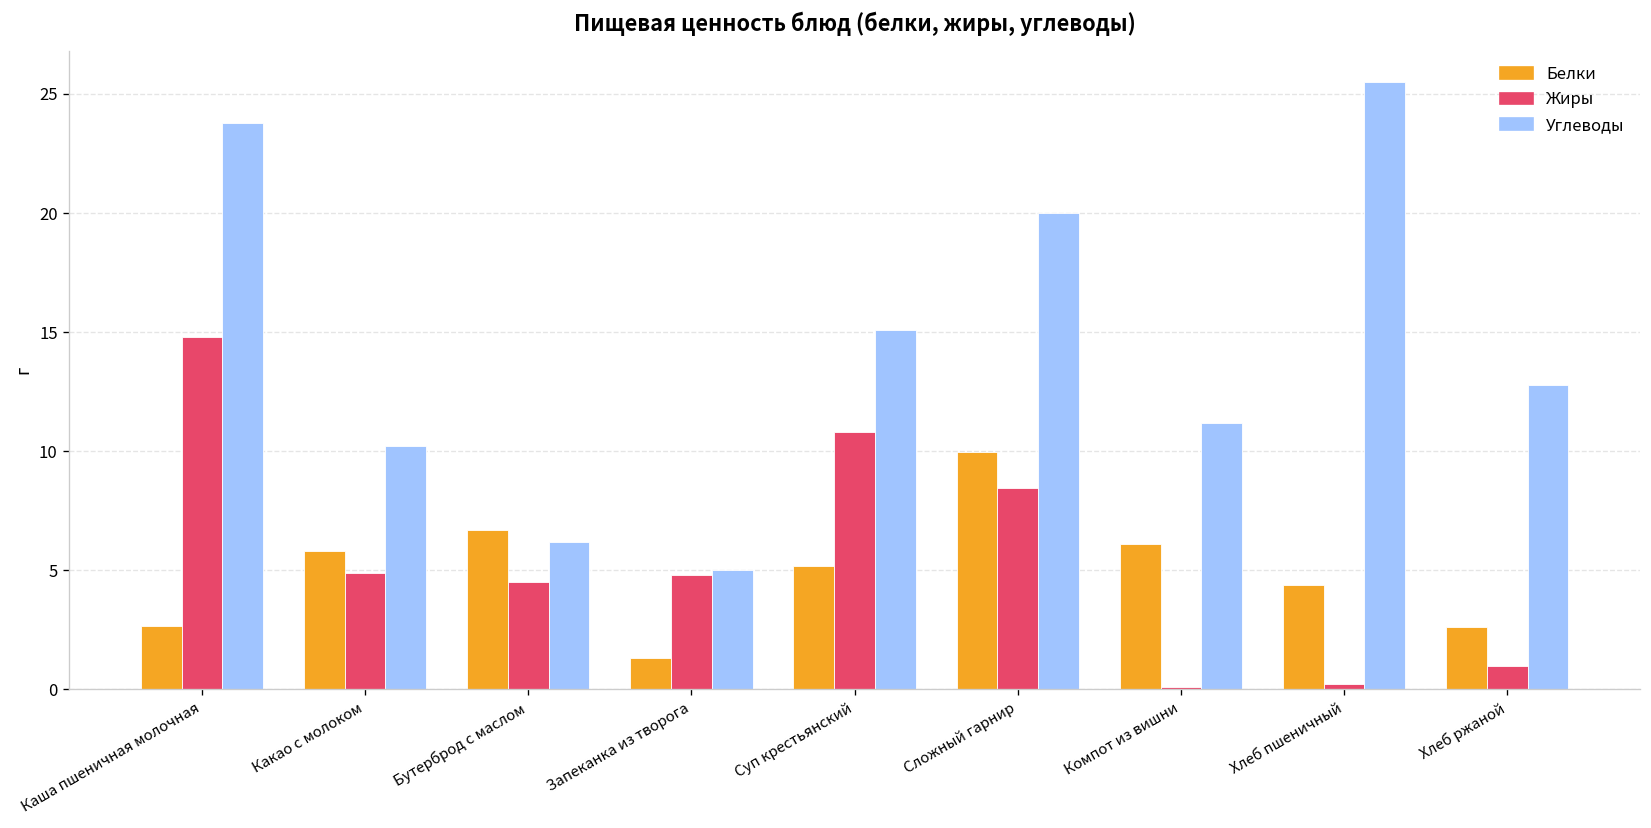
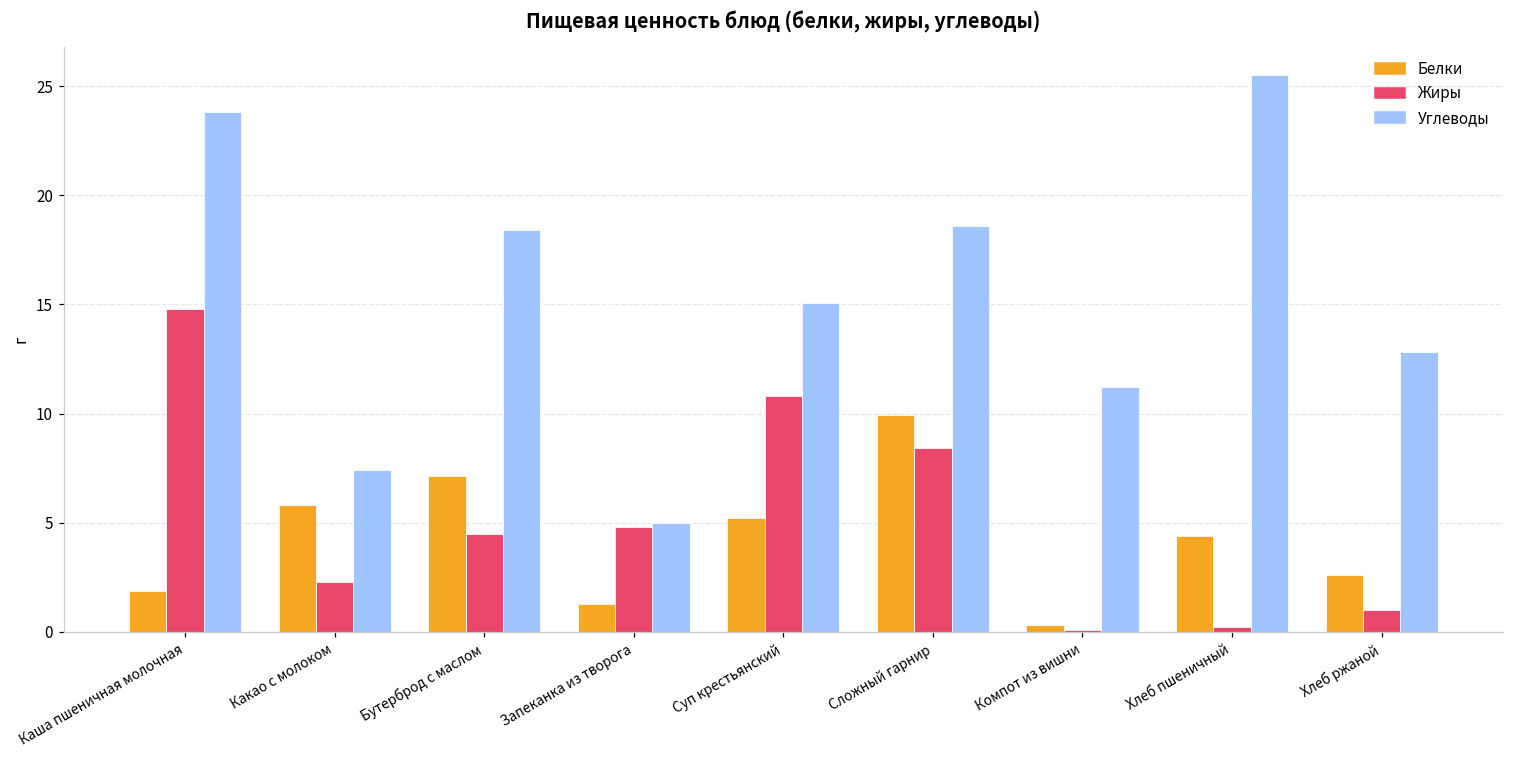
  {
    "Белки": {
-     "Каша пшеничная молочная": 2.7,
+     "Каша пшеничная молочная": 1.9,
      "Какао с молоком": 5.8,
-     "Бутерброд с маслом": 6.7,
+     "Бутерброд с маслом": 7.1,
      "Запеканка из творога": 1.3,
      "Суп крестьянский": 5.2,
      "Сложный гарнир": 10.0,
-     "Компот из вишни": 6.1,
+     "Компот из вишни": 0.3,
      "Хлеб пшеничный": 4.4,
      "Хлеб ржаной": 2.6
    },
    "Жиры": {
      "Каша пшеничная молочная": 14.8,
-     "Какао с молоком": 4.9,
+     "Какао с молоком": 2.3,
      "Бутерброд с маслом": 4.5,
      "Запеканка из творога": 4.8,
      "Суп крестьянский": 10.8,
      "Сложный гарнир": 8.4,
      "Хлеб пшеничный": 0.2,
      "Хлеб ржаной": 1.0
    },
    "Углеводы": {
      "Каша пшеничная молочная": 23.8,
-     "Какао с молоком": 10.2,
-     "Бутерброд с маслом": 6.2,
+     "Какао с молоком": 7.4,
+     "Бутерброд с маслом": 18.4,
      "Запеканка из творога": 5.0,
      "Суп крестьянский": 15.1,
-     "Сложный гарнир": 20.0,
+     "Сложный гарнир": 18.6,
      "Компот из вишни": 11.2,
      "Хлеб пшеничный": 25.5,
      "Хлеб ржаной": 12.8
    }
  }
